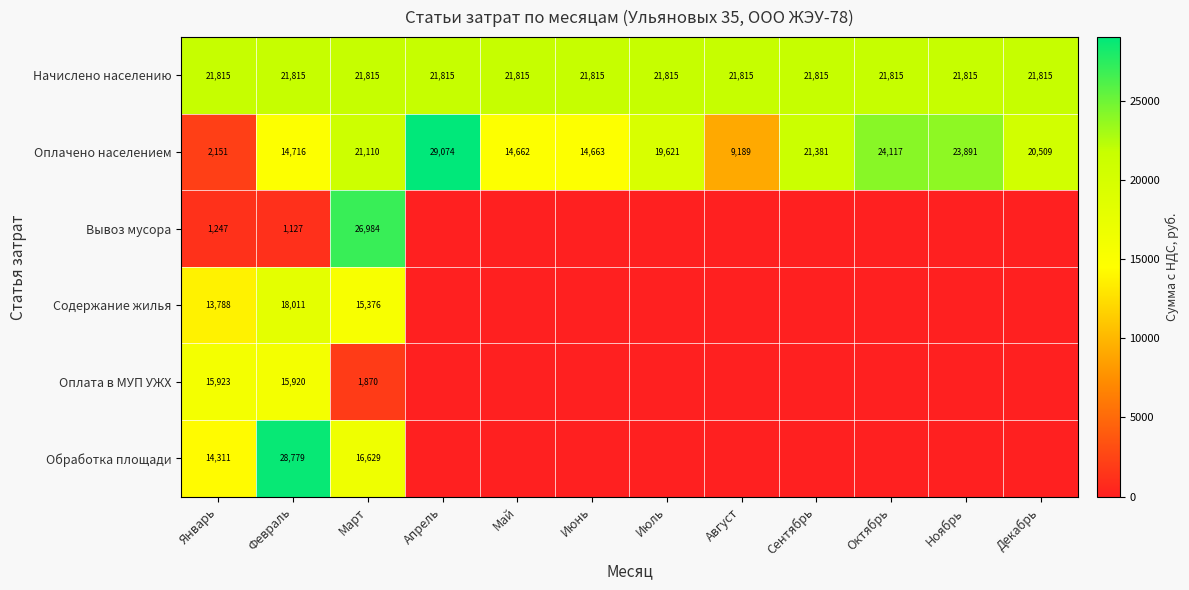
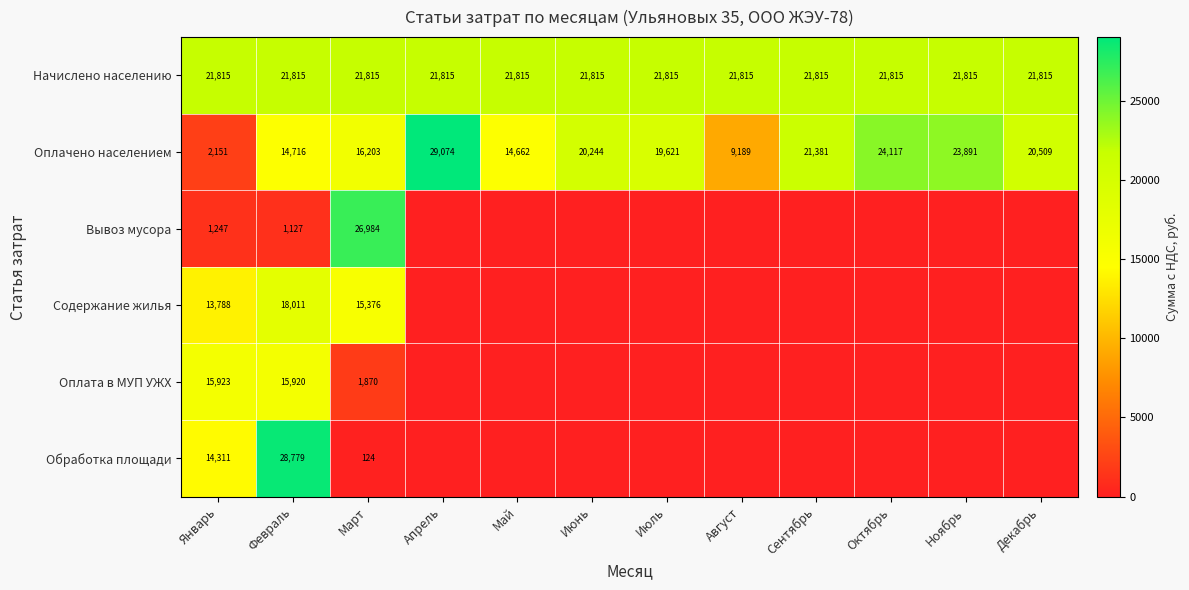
  {
    "Начислено населению": {
      "Январь": "21,815",
      "Февраль": "21,815",
      "Март": "21,815",
      "Апрель": "21,815",
      "Май": "21,815",
      "Июнь": "21,815",
      "Июль": "21,815",
      "Август": "21,815",
      "Сентябрь": "21,815",
      "Октябрь": "21,815",
      "Ноябрь": "21,815",
      "Декабрь": "21,815"
    },
    "Оплачено населением": {
      "Январь": "2,151",
      "Февраль": "14,716",
-     "Март": "21,110",
+     "Март": "16,203",
      "Апрель": "29,074",
      "Май": "14,662",
-     "Июнь": "14,663",
+     "Июнь": "20,244",
      "Июль": "19,621",
      "Август": "9,189",
      "Сентябрь": "21,381",
      "Октябрь": "24,117",
      "Ноябрь": "23,891",
      "Декабрь": "20,509"
    },
    "Вывоз мусора": {
      "Январь": "1,247",
      "Февраль": "1,127",
      "Март": "26,984"
    },
    "Содержание жилья": {
      "Январь": "13,788",
      "Февраль": "18,011",
      "Март": "15,376"
    },
    "Оплата в МУП УЖХ": {
      "Январь": "15,923",
      "Февраль": "15,920",
      "Март": "1,870"
    },
    "Обработка площади": {
      "Январь": "14,311",
      "Февраль": "28,779",
-     "Март": "16,629"
+     "Март": "124"
    }
  }
